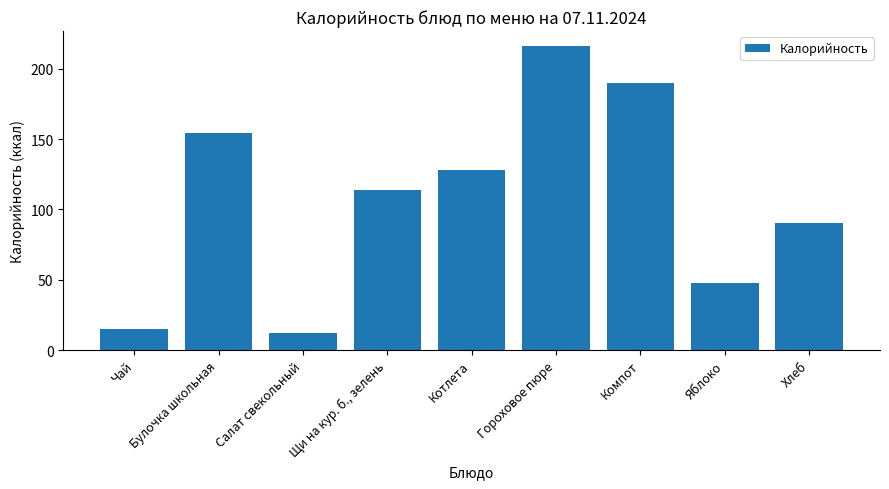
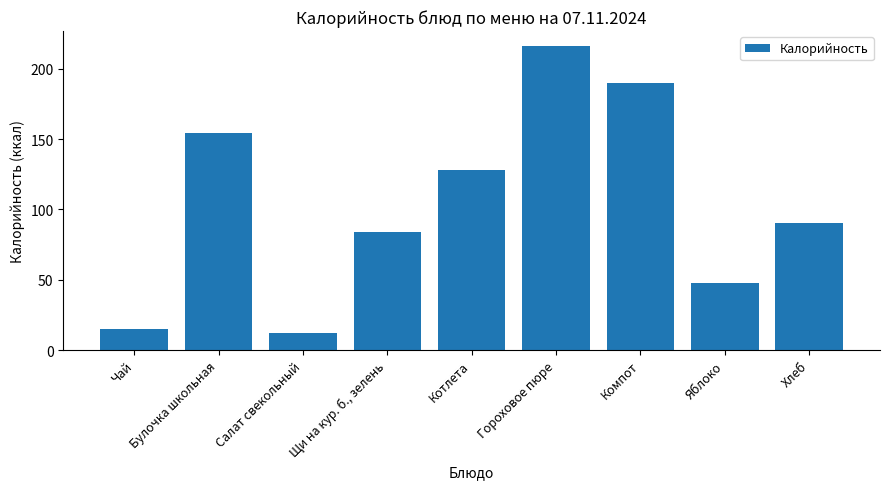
  {
    "Чай": 15,
    "Булочка школьная": 154,
    "Салат свекольный": 12,
-   "Щи на кур. б., зелень": 114,
+   "Щи на кур. б., зелень": 84,
    "Котлета": 128,
    "Гороховое пюре": 216,
    "Компот": 190,
    "Яблоко": 48,
    "Хлеб": 90
  }
